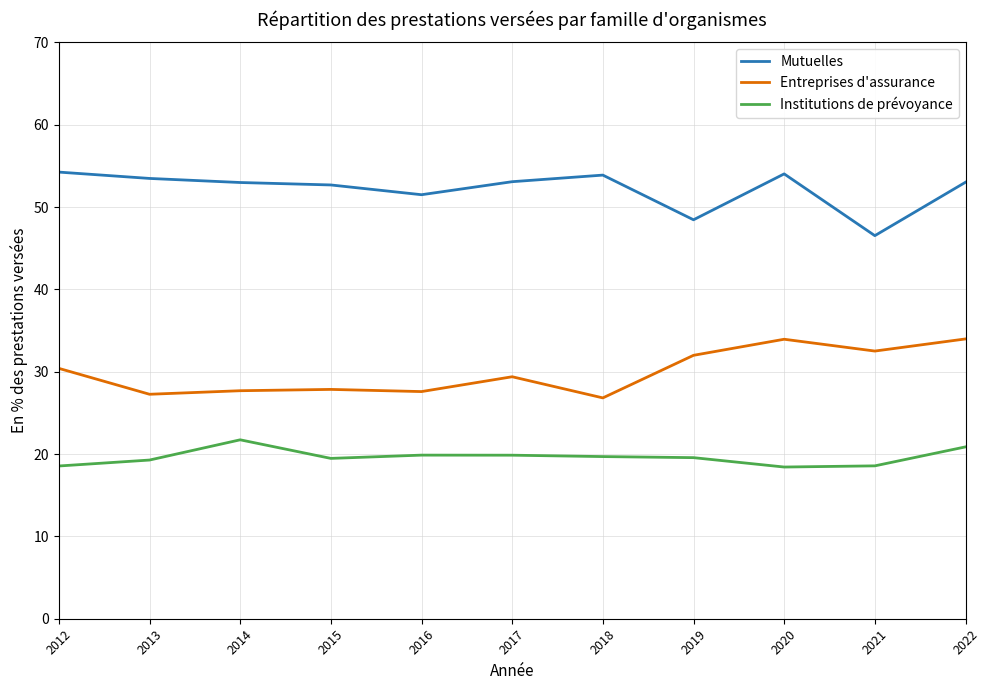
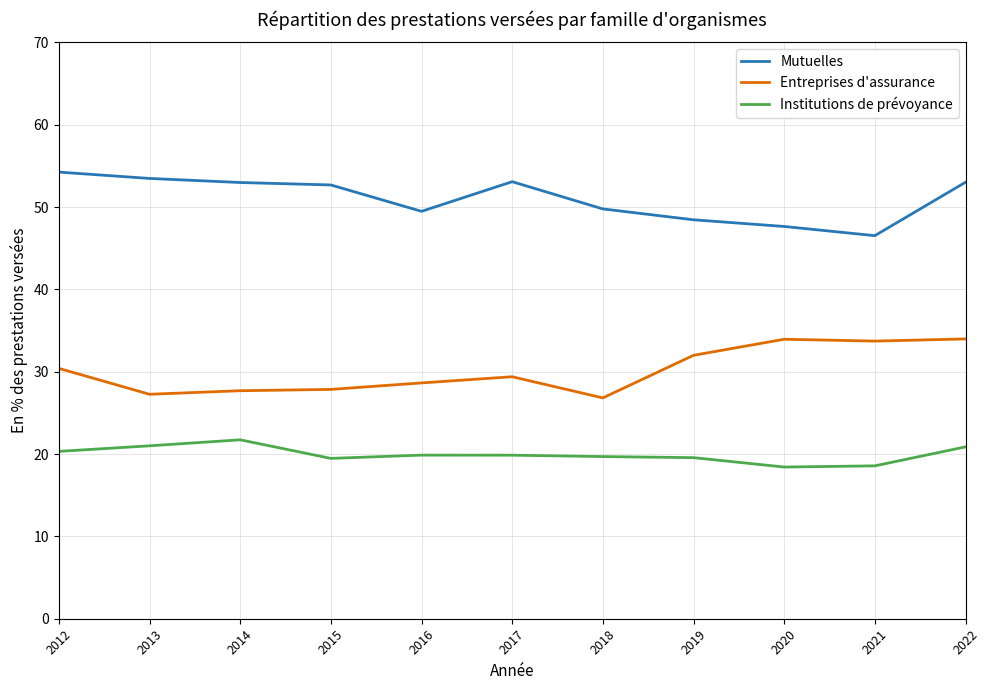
  {
    "Mutuelles": {
      "2012": 54,
      "2013": 53,
      "2014": 53,
      "2015": 53,
-     "2016": 51,
+     "2016": 49,
      "2017": 53,
-     "2018": 54,
+     "2018": 50,
      "2019": 48,
-     "2020": 54,
+     "2020": 48,
      "2021": 47,
      "2022": 53
    },
    "Entreprises d'assurance": {
      "2012": 30,
      "2013": 27,
      "2014": 28,
      "2015": 28,
-     "2016": 28,
+     "2016": 29,
      "2017": 29,
      "2018": 27,
      "2019": 32,
      "2020": 34,
-     "2021": 33,
+     "2021": 34,
      "2022": 34
    },
    "Institutions de prévoyance": {
-     "2012": 19,
-     "2013": 19,
+     "2012": 20,
+     "2013": 21,
      "2014": 22,
      "2015": 19,
      "2016": 20,
      "2017": 20,
      "2018": 20,
      "2019": 20,
      "2020": 18,
      "2021": 19,
      "2022": 21
    }
  }
